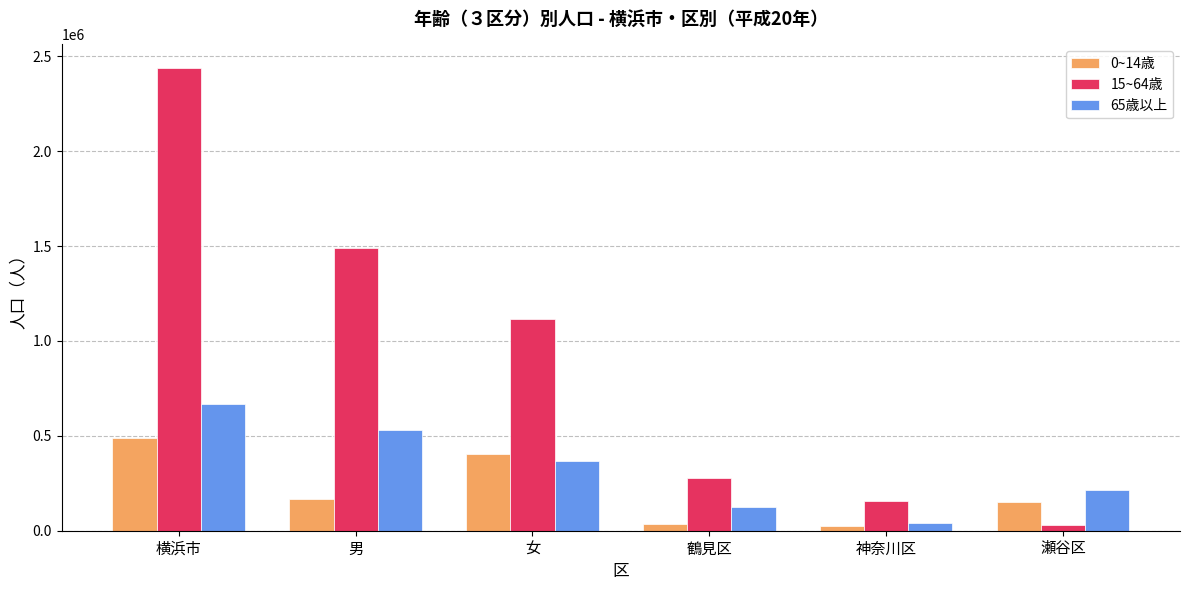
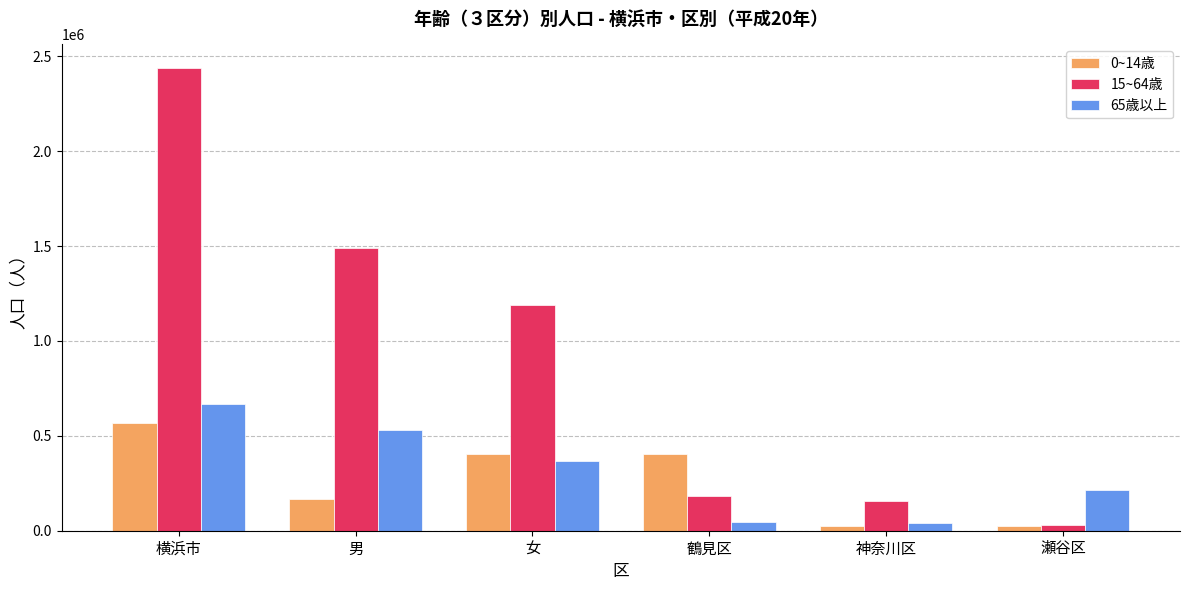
  {
    "0~14歳": {
-     "横浜市": 490000,
+     "横浜市": 570000,
      "男": 170000,
      "女": 410000,
-     "鶴見区": 40000,
+     "鶴見区": 410000,
      "神奈川区": 30000,
-     "瀬谷区": 150000
+     "瀬谷区": 30000
    },
    "15~64歳": {
      "横浜市": 2440000,
      "男": 1490000,
-     "女": 1110000,
-     "鶴見区": 280000,
+     "女": 1190000,
+     "鶴見区": 190000,
      "神奈川区": 160000,
      "瀬谷区": 30000
    },
    "65歳以上": {
      "横浜市": 670000,
      "男": 530000,
      "女": 370000,
-     "鶴見区": 120000,
+     "鶴見区": 50000,
      "神奈川区": 40000,
      "瀬谷区": 210000
    }
  }
